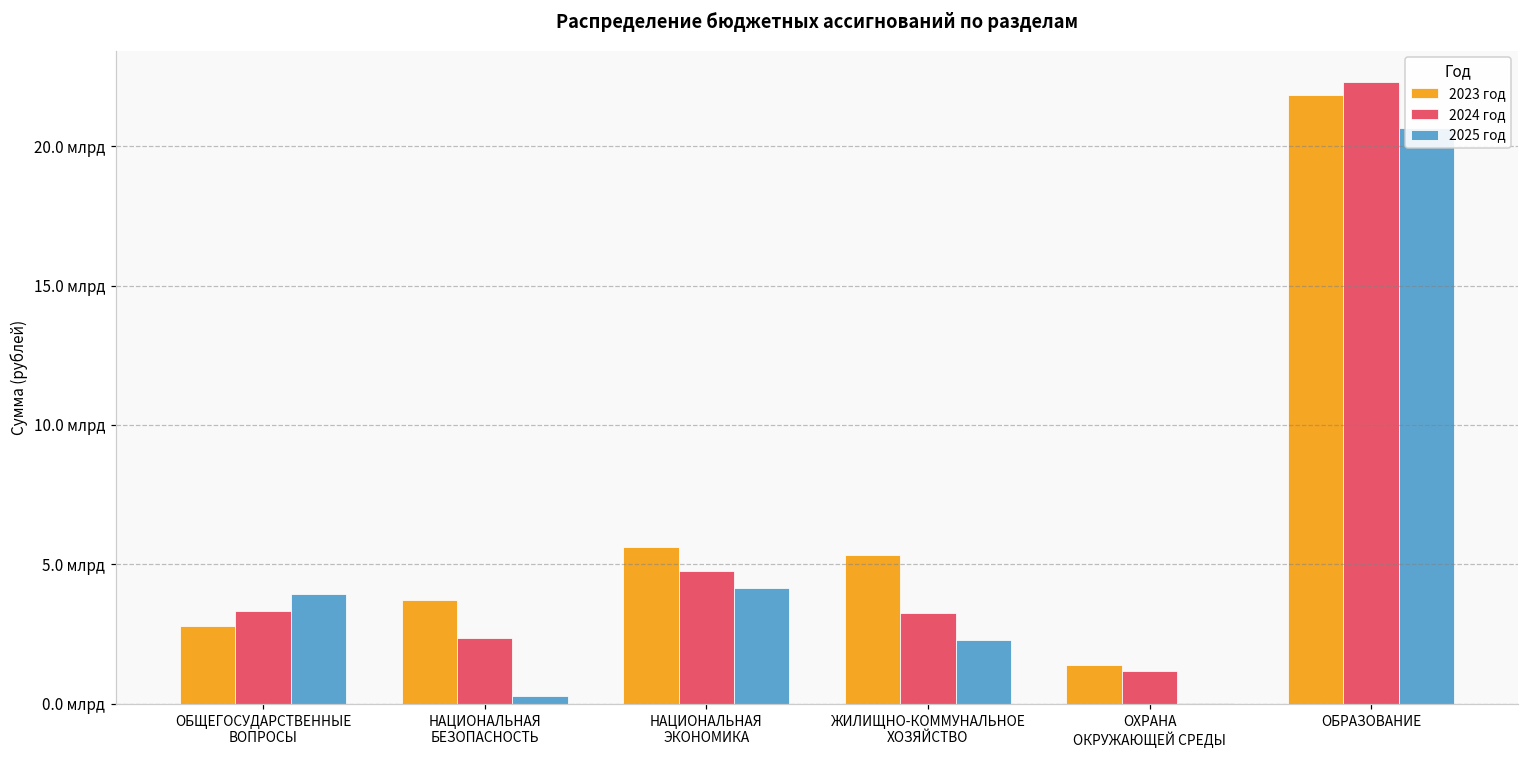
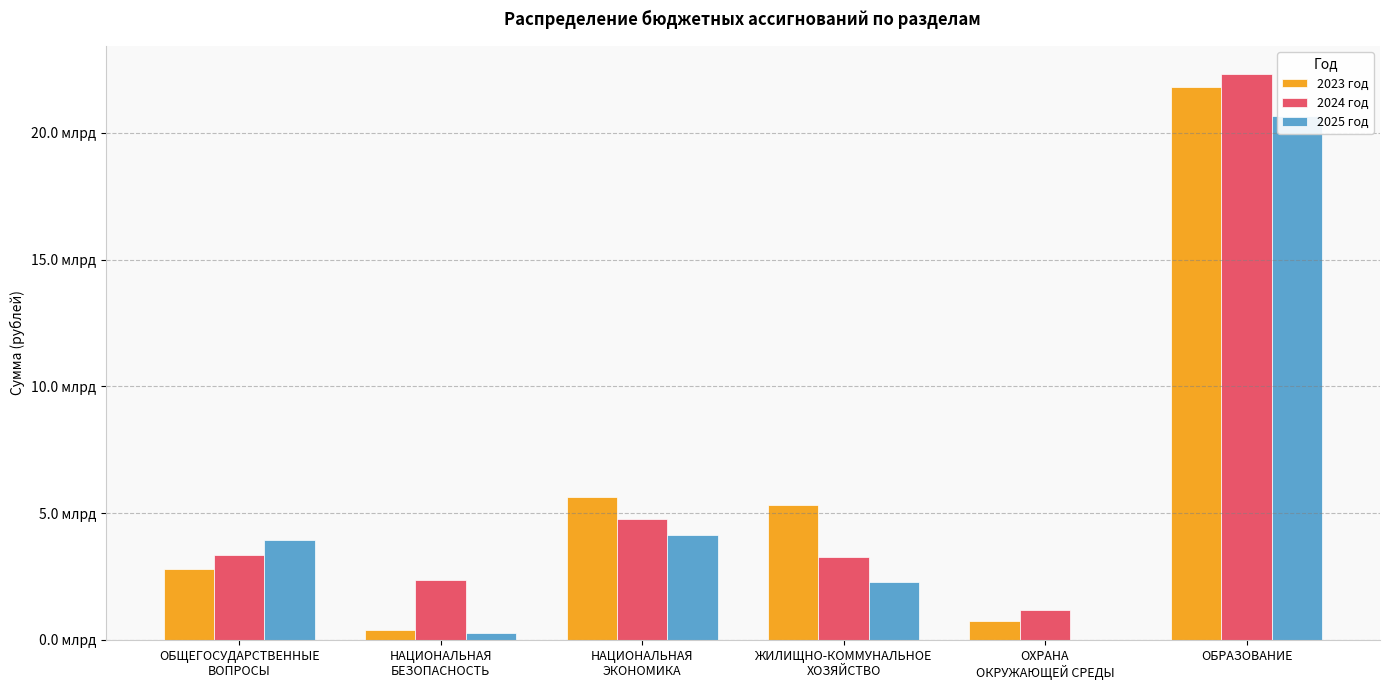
  {
    "2023 год": {
      "ОБЩЕГОСУДАРСТВЕННЫЕ ВОПРОСЫ": "2.8 млрд",
-     "НАЦИОНАЛЬНАЯ БЕЗОПАСНОСТЬ": "3.7 млрд",
+     "НАЦИОНАЛЬНАЯ БЕЗОПАСНОСТЬ": "0.4 млрд",
      "НАЦИОНАЛЬНАЯ ЭКОНОМИКА": "5.6 млрд",
      "ЖИЛИЩНО-КОММУНАЛЬНОЕ ХОЗЯЙСТВО": "5.3 млрд",
-     "ОХРАНА ОКРУЖАЮЩЕЙ СРЕДЫ": "1.4 млрд",
+     "ОХРАНА ОКРУЖАЮЩЕЙ СРЕДЫ": "0.7 млрд",
      "ОБРАЗОВАНИЕ": "21.8 млрд"
    },
    "2024 год": {
      "ОБЩЕГОСУДАРСТВЕННЫЕ ВОПРОСЫ": "3.3 млрд",
      "НАЦИОНАЛЬНАЯ БЕЗОПАСНОСТЬ": "2.4 млрд",
      "НАЦИОНАЛЬНАЯ ЭКОНОМИКА": "4.8 млрд",
      "ЖИЛИЩНО-КОММУНАЛЬНОЕ ХОЗЯЙСТВО": "3.3 млрд",
      "ОХРАНА ОКРУЖАЮЩЕЙ СРЕДЫ": "1.2 млрд",
      "ОБРАЗОВАНИЕ": "22.3 млрд"
    },
    "2025 год": {
      "ОБЩЕГОСУДАРСТВЕННЫЕ ВОПРОСЫ": "3.9 млрд",
      "НАЦИОНАЛЬНАЯ БЕЗОПАСНОСТЬ": "0.3 млрд",
      "НАЦИОНАЛЬНАЯ ЭКОНОМИКА": "4.1 млрд",
      "ЖИЛИЩНО-КОММУНАЛЬНОЕ ХОЗЯЙСТВО": "2.3 млрд"
    }
  }
